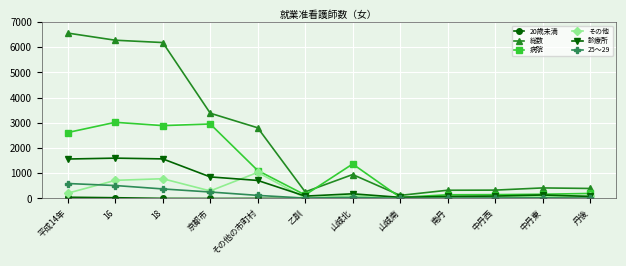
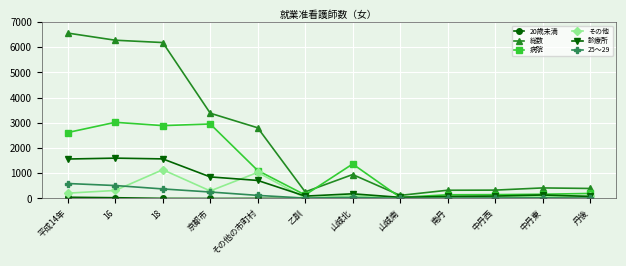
  {
    "病院": {
      "平成14年": 2600,
      "16": 3000,
      "18": 2900,
      "京都市": 3000,
      "山城北": 1400,
      "丹後": 200
    },
    "その他": {
      "平成14年": 200,
-     "16": 700,
-     "18": 800
+     "16": 300,
+     "18": 1100
    }
  }
